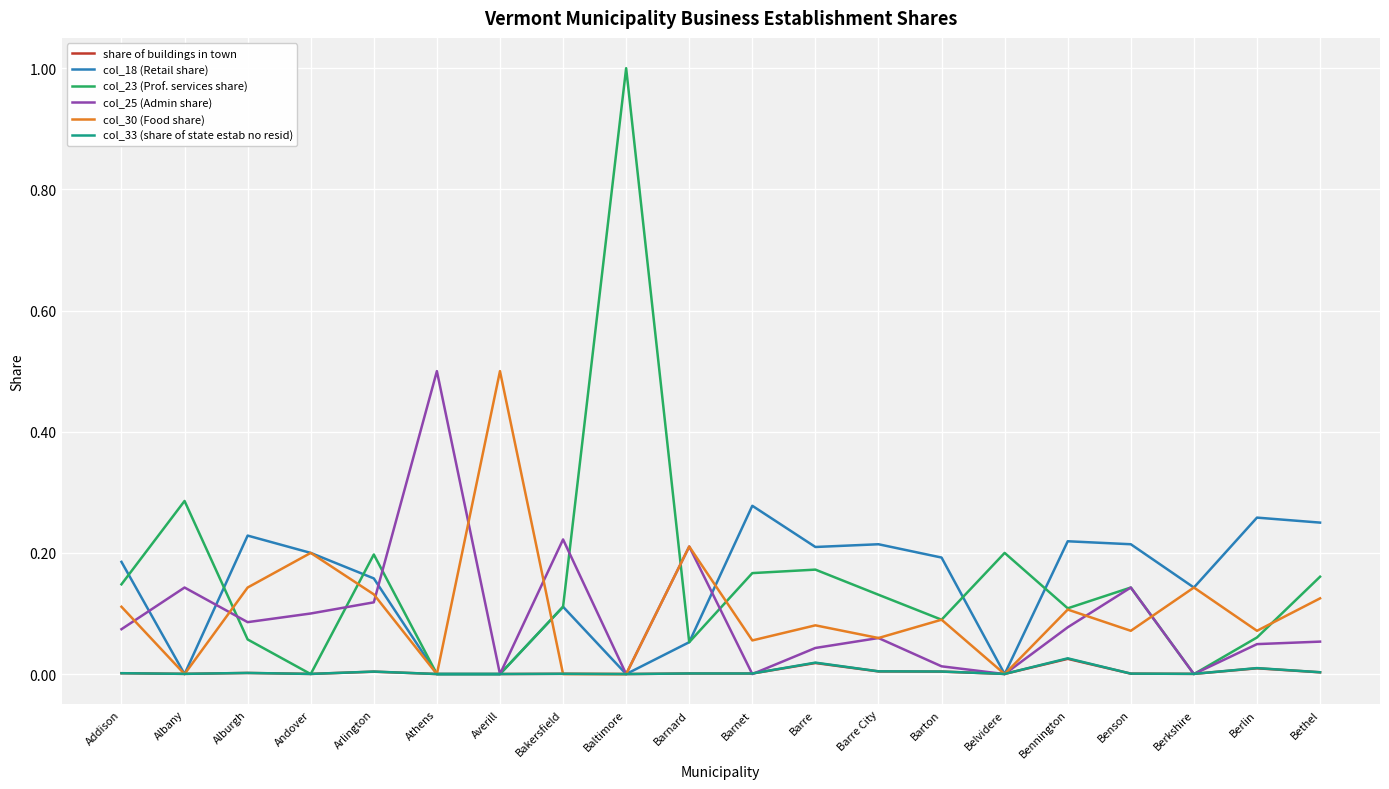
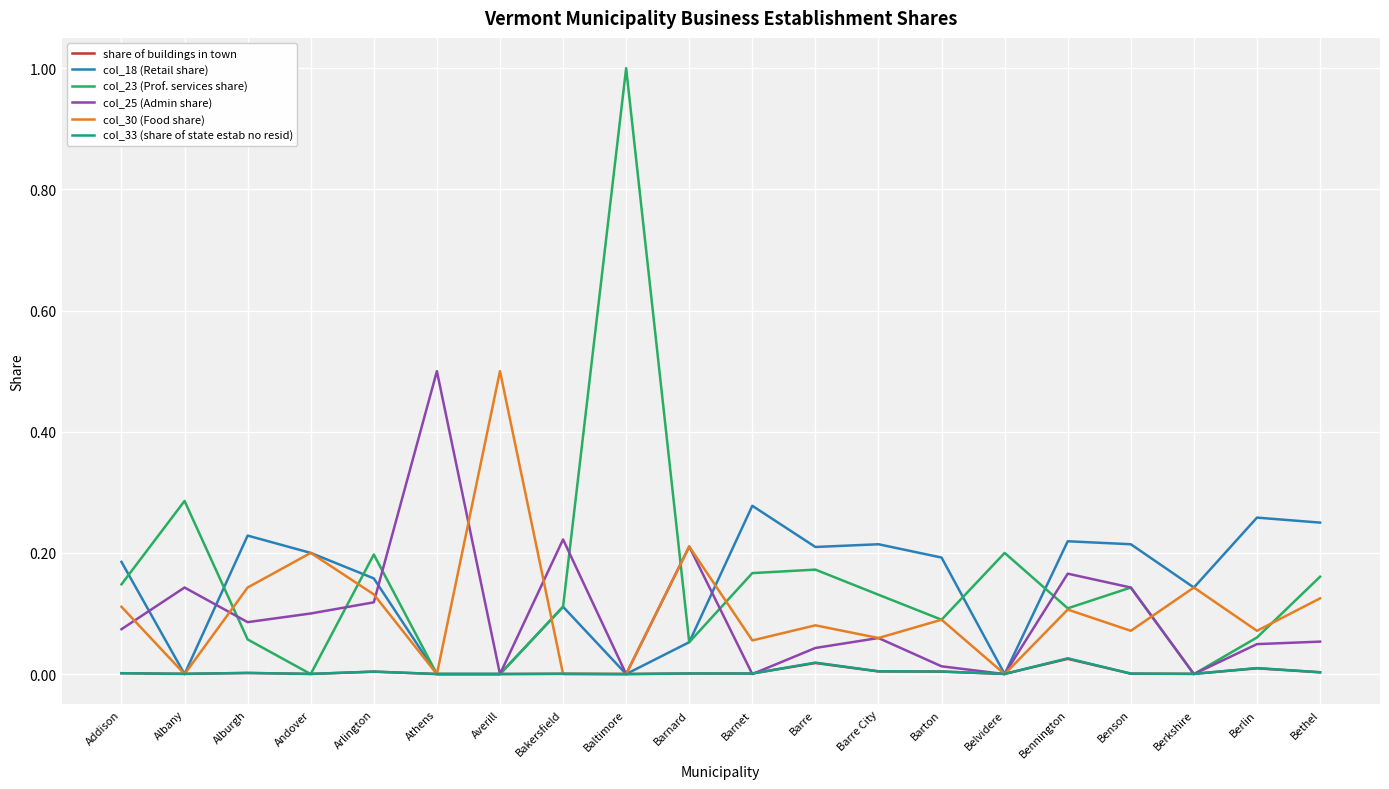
  {
    "col_18 (Retail share)": {
      "Addison": 0.19,
      "Alburgh": 0.23,
      "Arlington": 0.16,
      "Barnet": 0.28,
      "Barre": 0.21,
      "Barre City": 0.21,
      "Barton": 0.19,
      "Bennington": 0.22,
      "Benson": 0.21,
      "Berlin": 0.26,
      "Bethel": 0.25
    },
    "col_25 (Admin share)": {
      "Addison": 0.07,
      "Albany": 0.14,
      "Alburgh": 0.09,
      "Andover": 0.10,
      "Arlington": 0.12,
      "Athens": 0.50,
      "Bakersfield": 0.22,
      "Barre": 0.04,
      "Barton": 0.01,
-     "Bennington": 0.08,
+     "Bennington": 0.17,
      "Berlin": 0.05,
      "Bethel": 0.05
    },
    "col_30 (Food share)": {
      "Addison": 0.11,
      "Alburgh": 0.14,
      "Arlington": 0.13,
      "Averill": 0.50,
      "Barnet": 0.06,
      "Barre": 0.08,
      "Benson": 0.07,
      "Berlin": 0.07,
      "Bethel": 0.13
    }
  }
